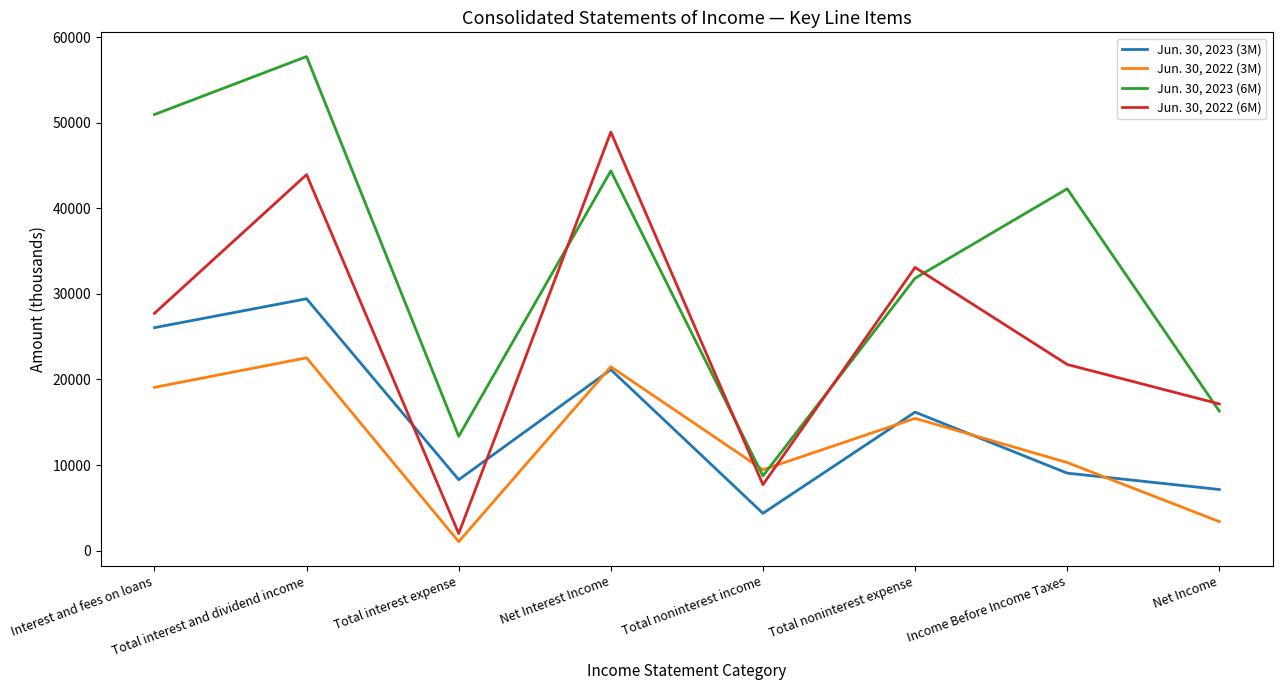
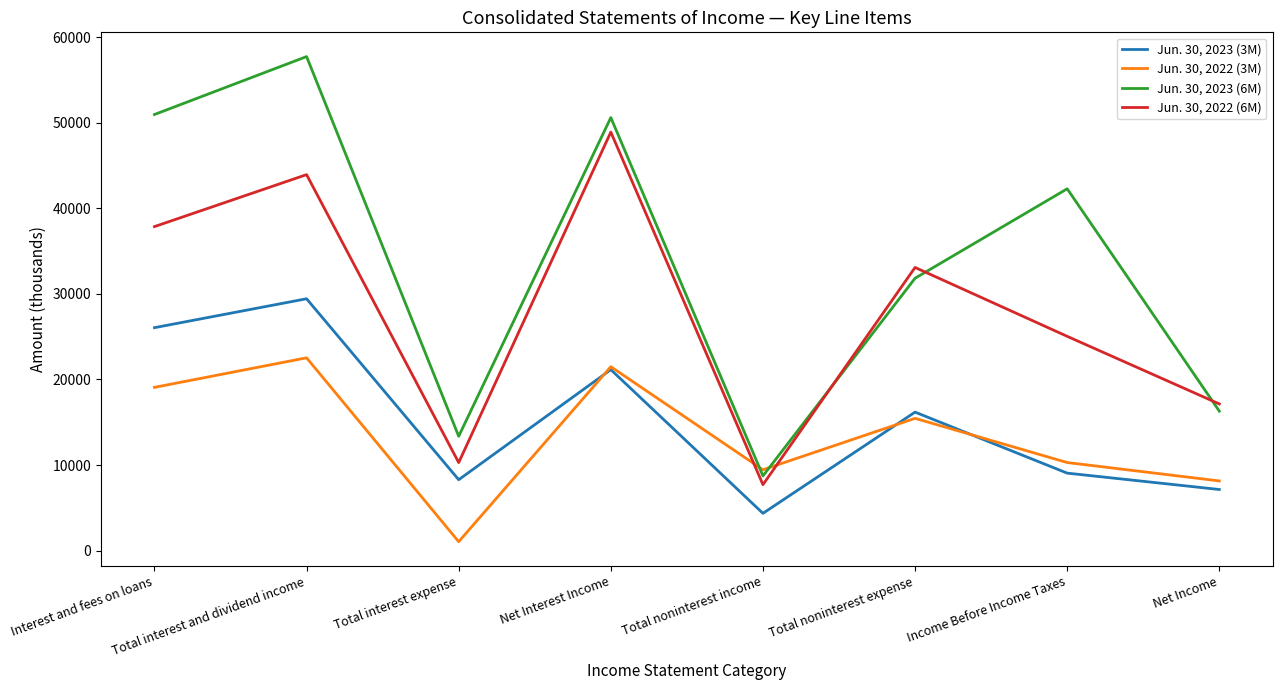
  {
    "Jun. 30, 2023 (3M)": {
      "Interest and fees on loans": 26000,
      "Total interest and dividend income": 29000,
      "Total interest expense": 8000,
      "Net Interest Income": 21000,
      "Total noninterest income": 4000,
      "Total noninterest expense": 16000,
      "Income Before Income Taxes": 9000,
      "Net Income": 7000
    },
    "Jun. 30, 2022 (3M)": {
      "Interest and fees on loans": 19000,
      "Total interest and dividend income": 23000,
      "Total interest expense": 1000,
      "Net Interest Income": 21000,
      "Total noninterest income": 9000,
      "Total noninterest expense": 15000,
      "Income Before Income Taxes": 10000,
-     "Net Income": 3000
+     "Net Income": 8000
    },
    "Jun. 30, 2023 (6M)": {
      "Interest and fees on loans": 51000,
      "Total interest and dividend income": 58000,
      "Total interest expense": 13000,
-     "Net Interest Income": 44000,
+     "Net Interest Income": 51000,
      "Total noninterest income": 9000,
      "Total noninterest expense": 32000,
      "Income Before Income Taxes": 42000,
      "Net Income": 16000
    },
    "Jun. 30, 2022 (6M)": {
-     "Interest and fees on loans": 28000,
+     "Interest and fees on loans": 38000,
      "Total interest and dividend income": 44000,
-     "Total interest expense": 2000,
+     "Total interest expense": 10000,
      "Net Interest Income": 49000,
      "Total noninterest income": 8000,
      "Total noninterest expense": 33000,
-     "Income Before Income Taxes": 22000,
+     "Income Before Income Taxes": 25000,
      "Net Income": 17000
    }
  }
